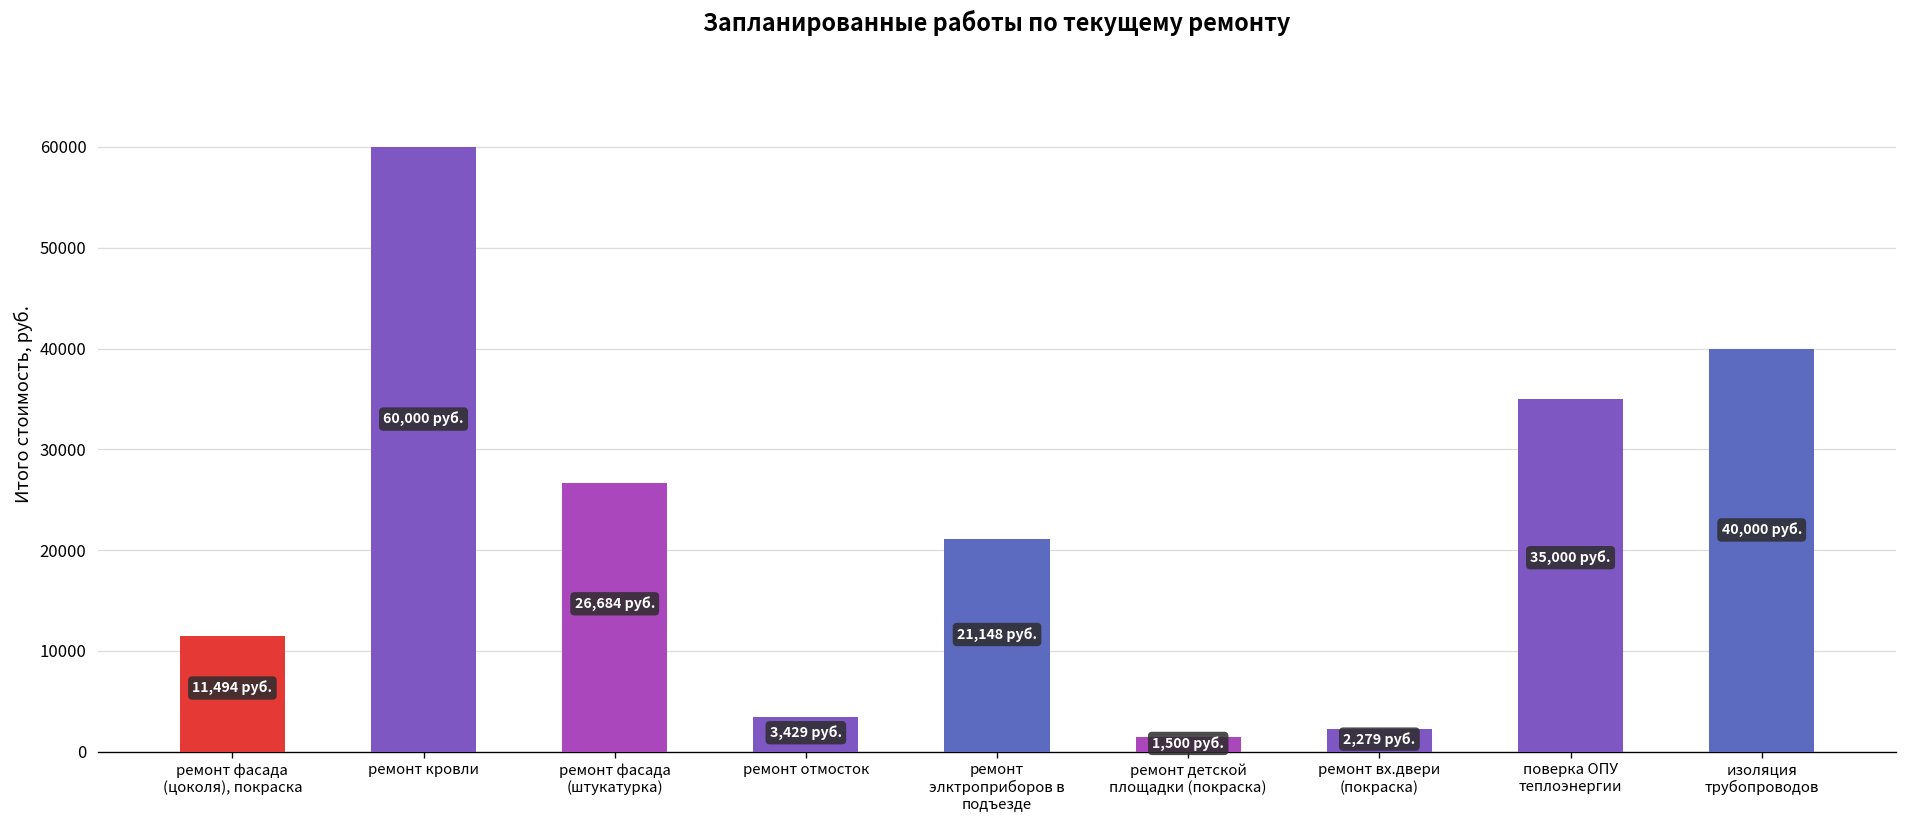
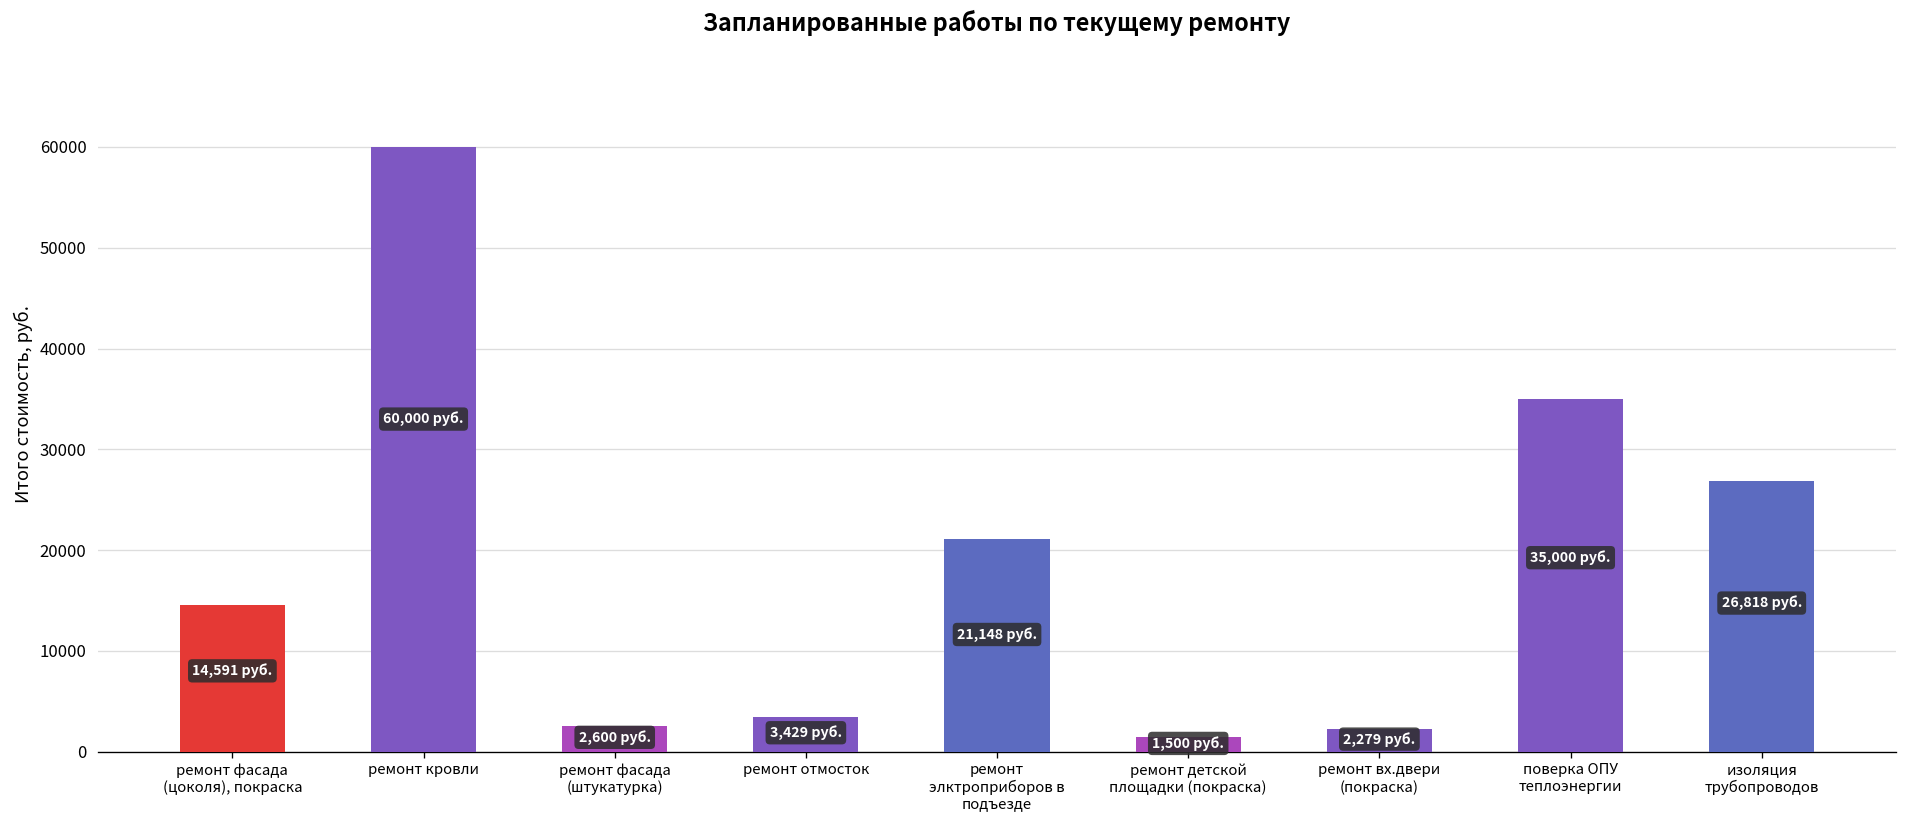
  {
-   "ремонт фасада (цоколя), покраска": "11,494",
-   "ремонт фасада (штукатурка)": "26,684",
-   "изоляция трубопроводов": "40,000"
+   "ремонт фасада (цоколя), покраска": "14,591",
+   "ремонт фасада (штукатурка)": "2,600",
+   "изоляция трубопроводов": "26,818"
  }
